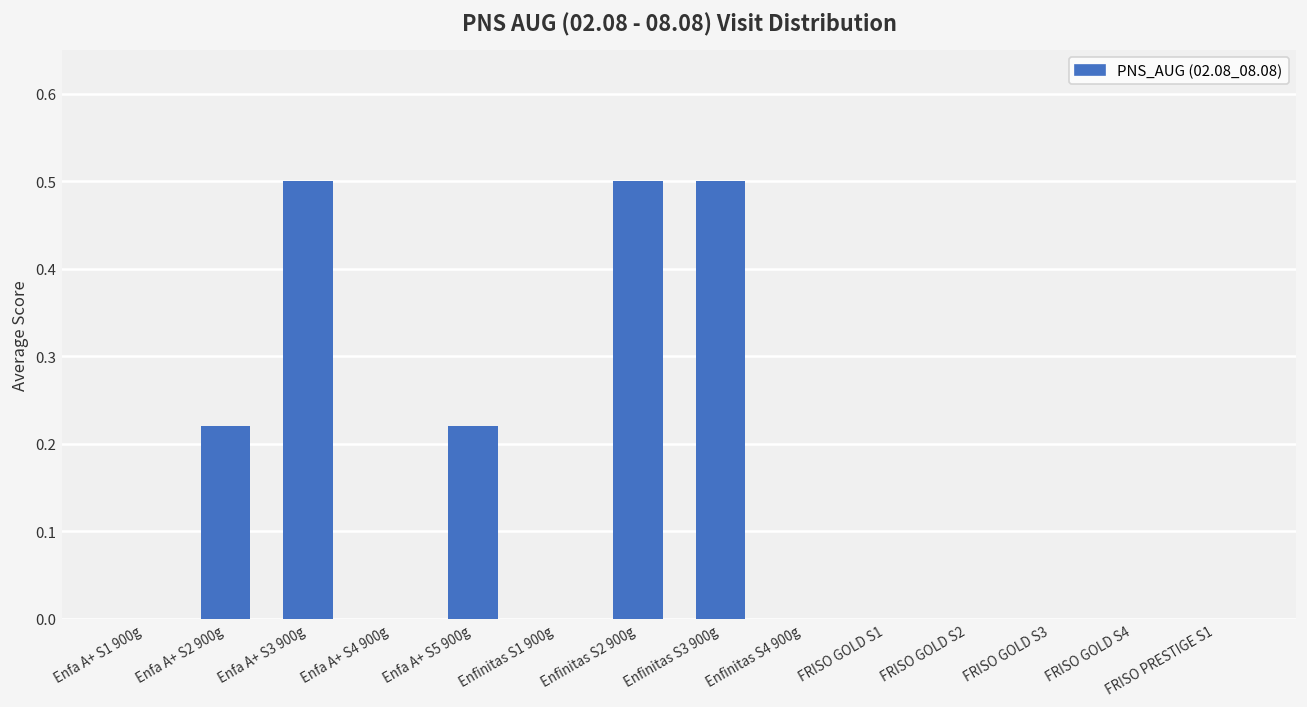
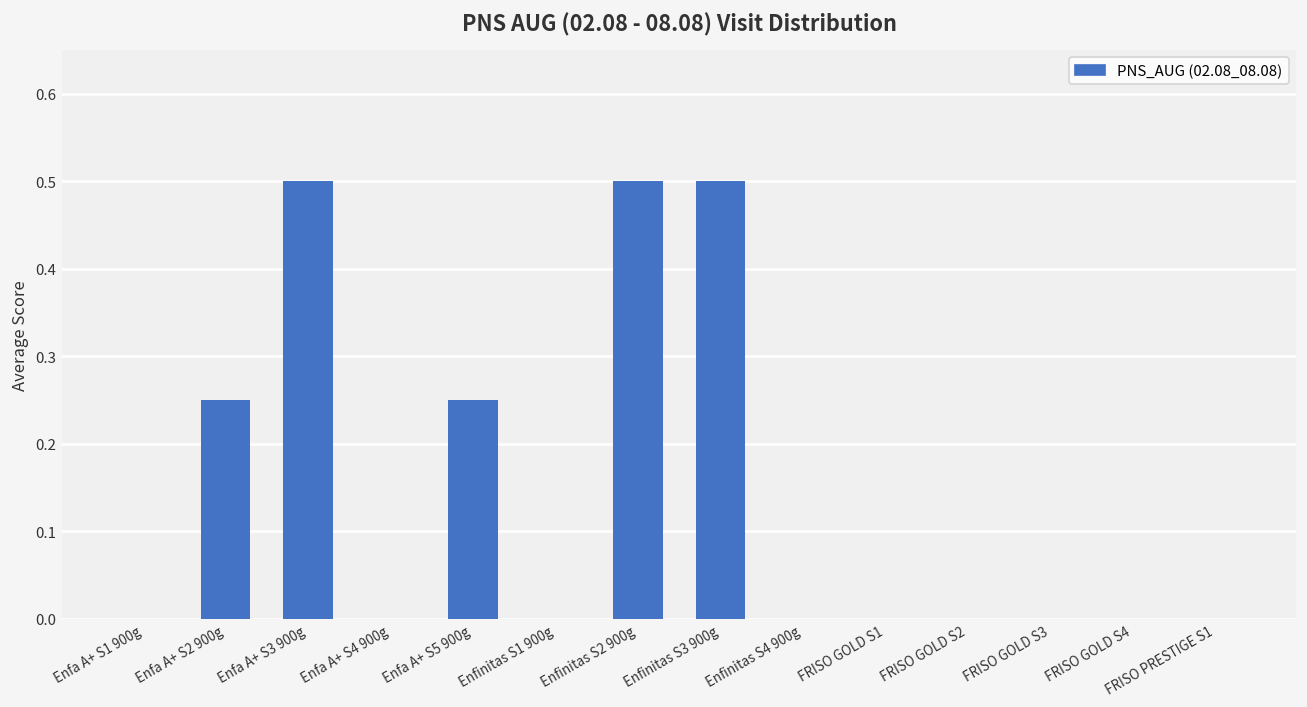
  {
    "Enfa A+ S1 900g": 0.00,
-   "Enfa A+ S2 900g": 0.22,
+   "Enfa A+ S2 900g": 0.25,
    "Enfa A+ S3 900g": 0.50,
    "Enfa A+ S4 900g": 0.00,
-   "Enfa A+ S5 900g": 0.22,
+   "Enfa A+ S5 900g": 0.25,
    "Enfinitas S1 900g": 0.00,
    "Enfinitas S2 900g": 0.50,
    "Enfinitas S3 900g": 0.50,
    "Enfinitas S4 900g": 0.00,
    "FRISO GOLD S1": 0.00,
    "FRISO GOLD S2": 0.00,
    "FRISO GOLD S3": 0.00,
    "FRISO GOLD S4": 0.00,
    "FRISO PRESTIGE S1": 0.00
  }
